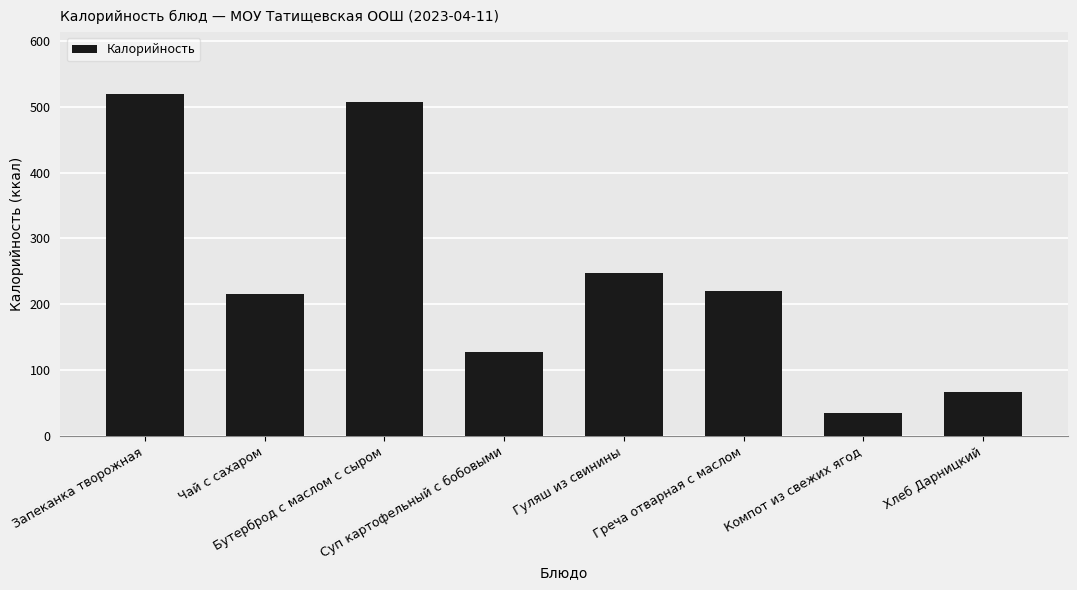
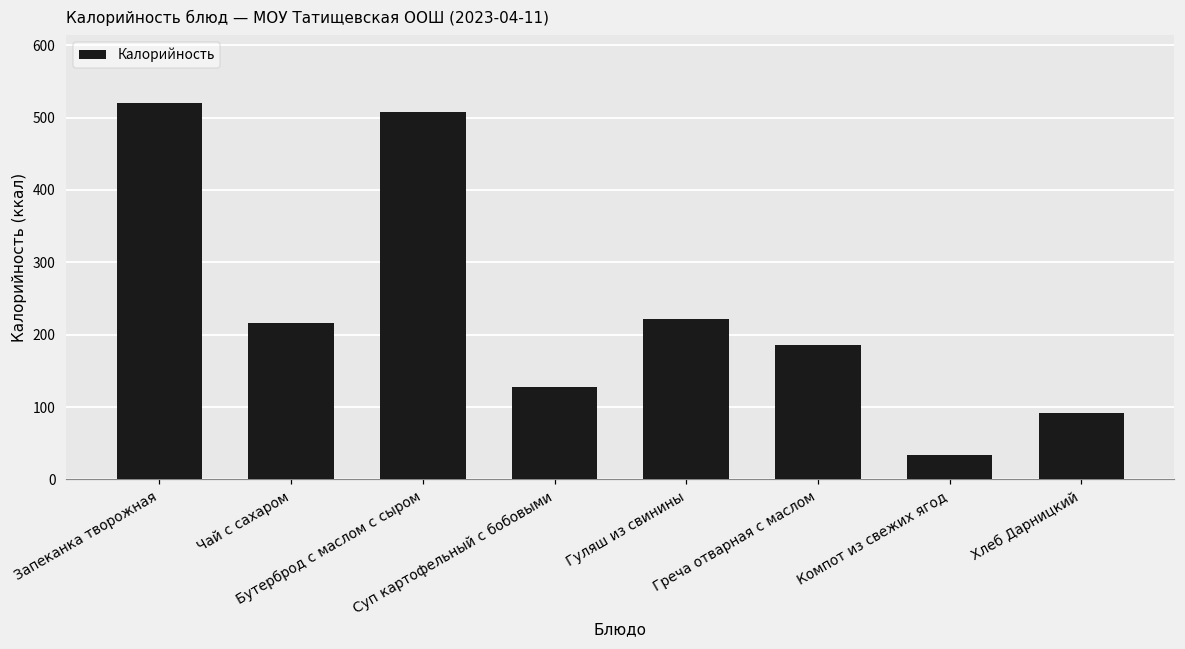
  {
    "Запеканка творожная": 520,
    "Чай с сахаром": 220,
    "Бутерброд с маслом с сыром": 510,
    "Суп картофельный с бобовыми": 130,
-   "Гуляш из свинины": 250,
-   "Греча отварная с маслом": 220,
+   "Гуляш из свинины": 220,
+   "Греча отварная с маслом": 190,
    "Компот из свежих ягод": 30,
-   "Хлеб Дарницкий": 70
+   "Хлеб Дарницкий": 90
  }
